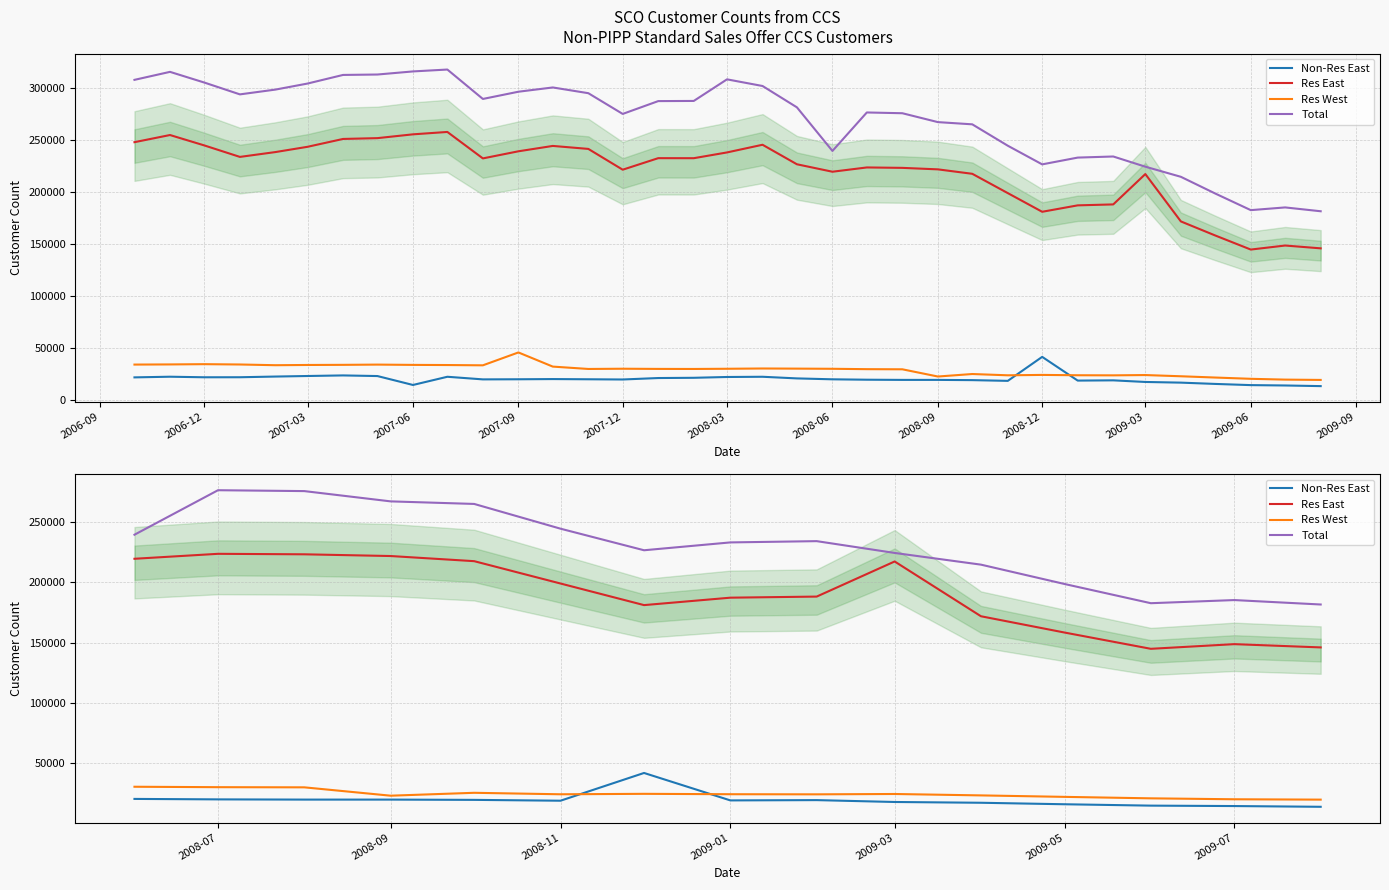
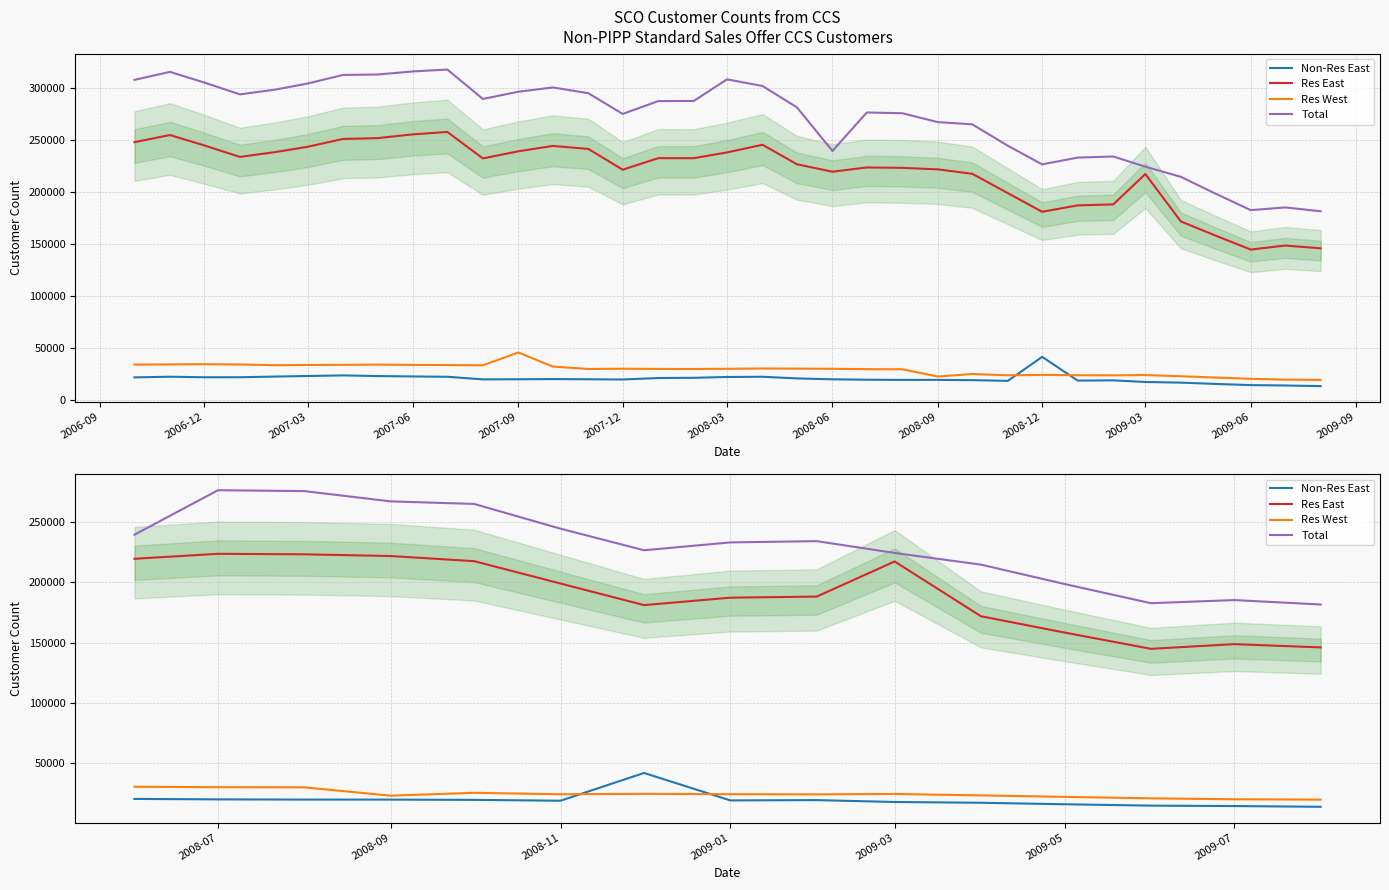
  {
    "SCO Customer Counts from CCS Non-PIPP Standard Sales Offer CCS Customers": {
      "Non-Res East": {
        "2006-12": 22000,
        "2007-03": 23000,
-       "2007-06": 15000,
+       "2007-06": 23000,
        "2007-09": 20000,
        "2007-12": 20000,
        "2008-03": 22000,
        "2008-06": 20000,
        "2008-09": 20000,
        "2008-12": 42000,
        "2009-03": 18000,
        "2009-06": 15000
      },
      "Res East": {
        "2006-12": 245000,
        "2007-03": 244000,
        "2007-06": 255000,
        "2007-09": 239000,
        "2007-12": 222000,
        "2008-03": 238000,
        "2008-06": 220000,
        "2008-09": 222000,
        "2008-12": 181000,
        "2009-03": 217000,
        "2009-06": 145000
      },
      "Res West": {
        "2006-12": 35000,
        "2007-03": 34000,
        "2007-06": 34000,
        "2007-09": 46000,
        "2007-12": 30000,
        "2008-03": 30000,
        "2008-06": 30000,
        "2008-09": 23000,
        "2008-12": 24000,
        "2009-03": 24000,
        "2009-06": 21000
      },
      "Total": {
        "2006-12": 305000,
        "2007-03": 304000,
        "2007-06": 316000,
        "2007-09": 296000,
        "2007-12": 275000,
        "2008-03": 308000,
        "2008-06": 240000,
        "2008-09": 267000,
        "2008-12": 227000,
        "2009-03": 224000,
        "2009-06": 183000
      }
    }
  }
